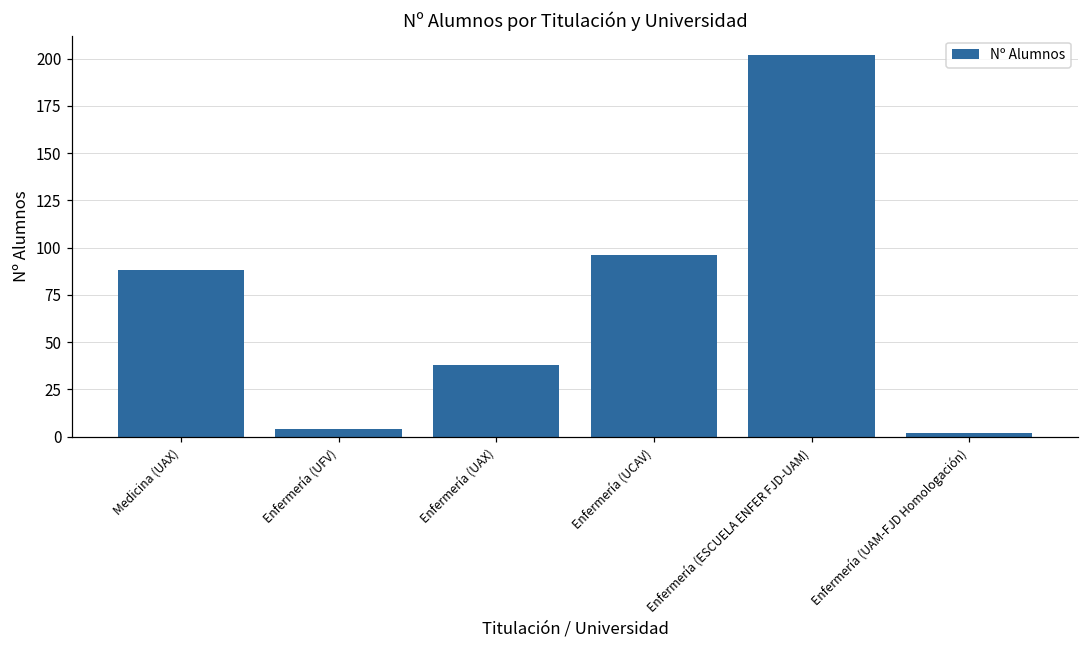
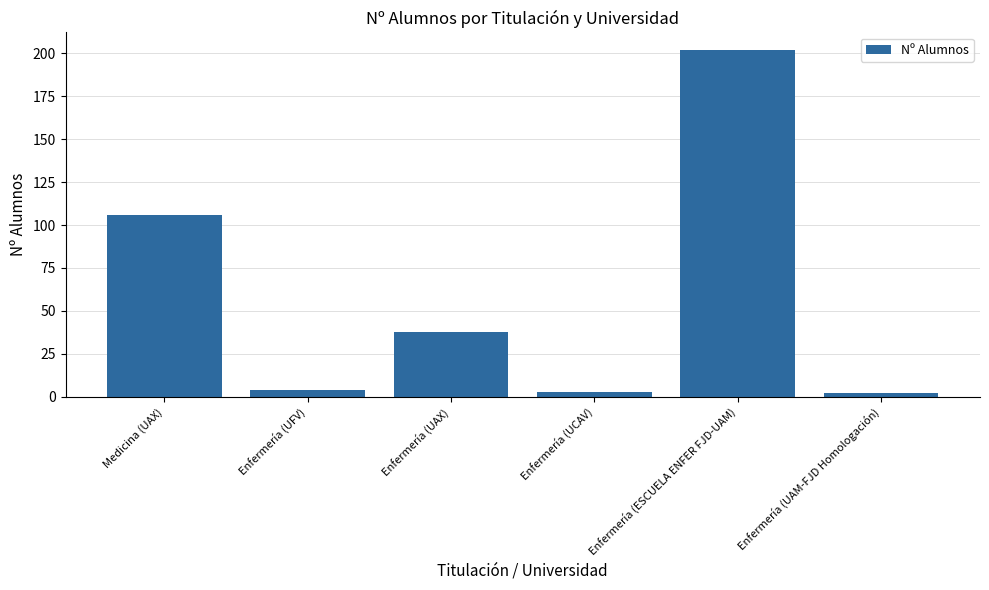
  {
-   "Medicina (UAX)": 88,
+   "Medicina (UAX)": 106,
    "Enfermería (UFV)": 4,
    "Enfermería (UAX)": 38,
-   "Enfermería (UCAV)": 96,
+   "Enfermería (UCAV)": 3,
    "Enfermería (ESCUELA ENFER FJD-UAM)": 202,
    "Enfermería (UAM-FJD Homologación)": 2
  }
